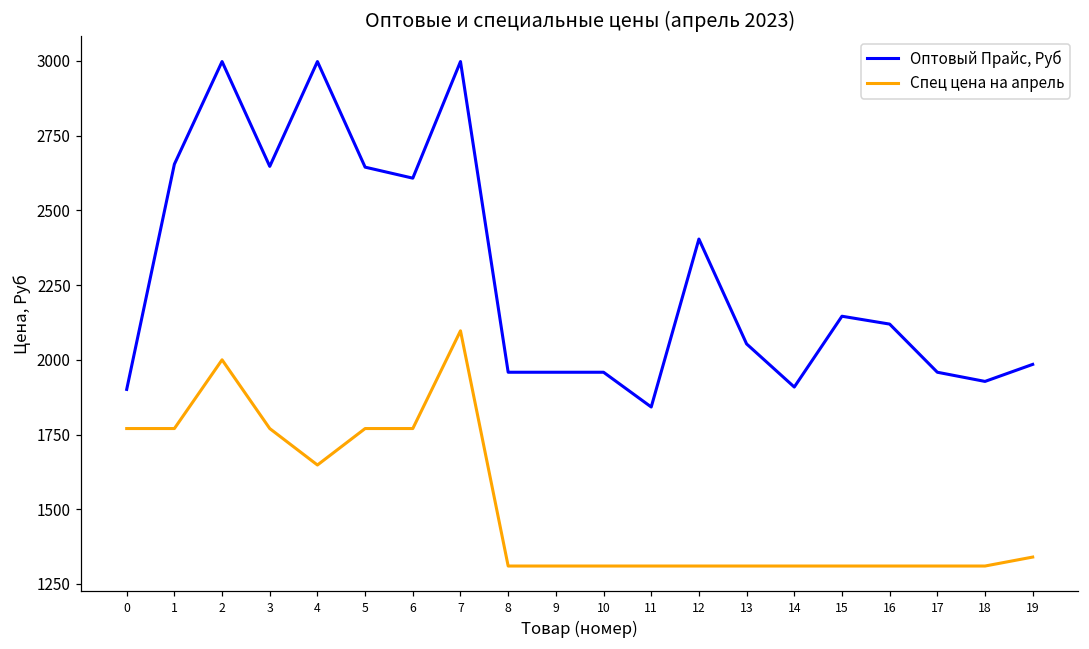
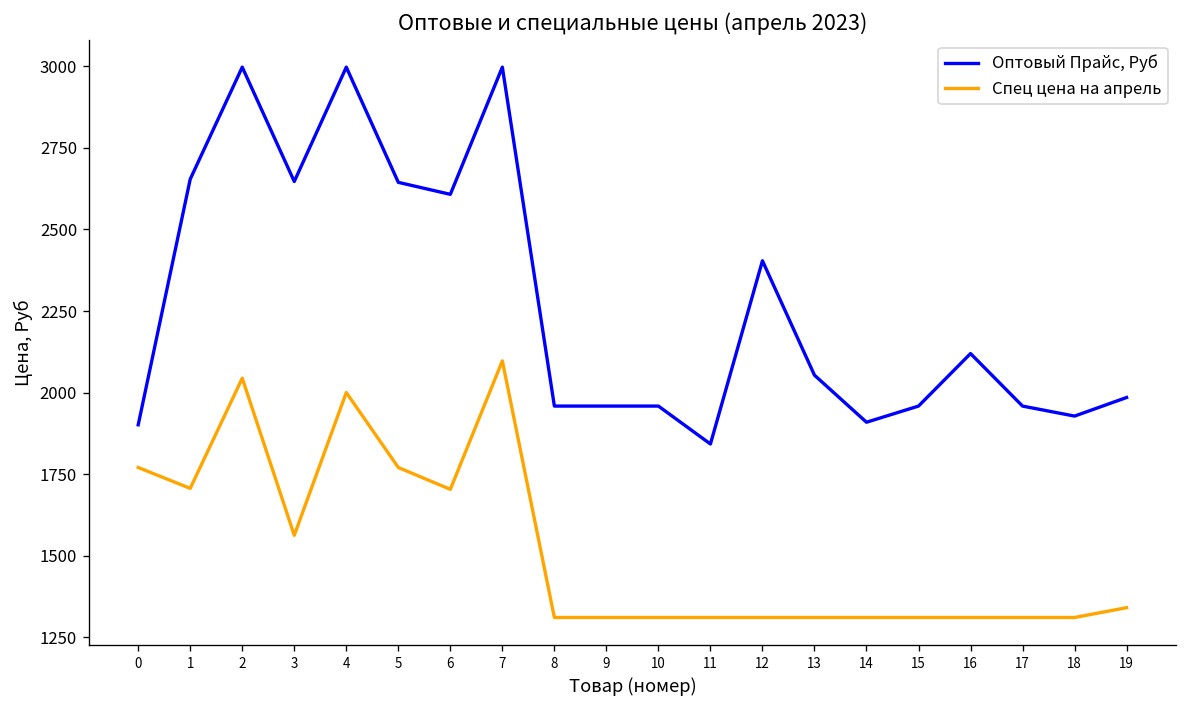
  {
    "Оптовый Прайс, Руб": {
      "0": 1900,
      "1": 2650,
      "2": 3000,
      "3": 2650,
      "4": 3000,
      "5": 2640,
      "6": 2610,
      "7": 3000,
      "8": 1960,
      "9": 1960,
      "10": 1960,
      "11": 1840,
      "12": 2400,
      "13": 2050,
      "14": 1910,
-     "15": 2150,
+     "15": 1960,
      "16": 2120,
      "17": 1960,
      "18": 1930,
      "19": 1980
    },
    "Спец цена на апрель": {
      "0": 1770,
-     "1": 1770,
-     "2": 2000,
-     "3": 1770,
-     "4": 1650,
+     "1": 1710,
+     "2": 2040,
+     "3": 1560,
+     "4": 2000,
      "5": 1770,
-     "6": 1770,
+     "6": 1700,
      "7": 2100,
      "8": 1310,
      "9": 1310,
      "10": 1310,
      "11": 1310,
      "12": 1310,
      "13": 1310,
      "14": 1310,
      "15": 1310,
      "16": 1310,
      "17": 1310,
      "18": 1310,
      "19": 1340
    }
  }
